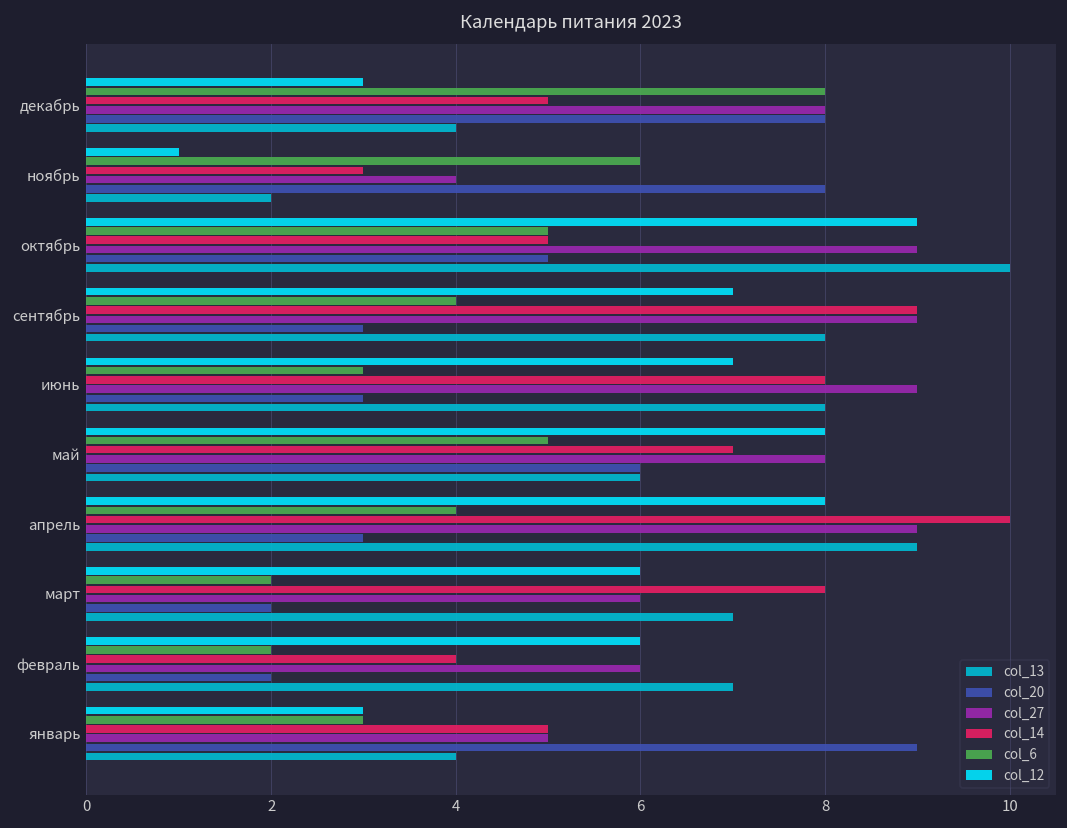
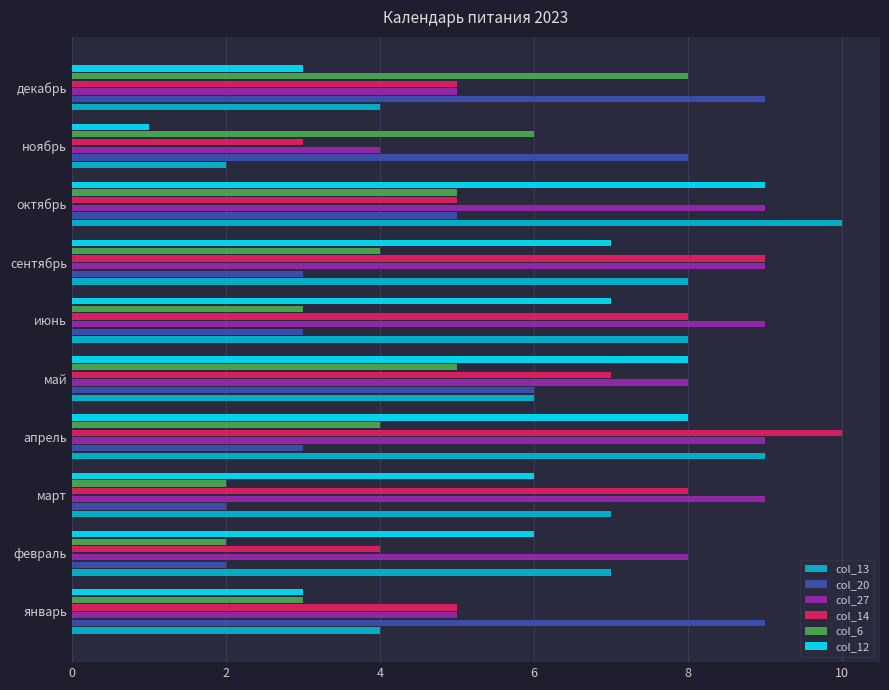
  {
    "col_20": {
-     "декабрь": 8,
+     "декабрь": 9,
      "ноябрь": 8,
      "октябрь": 5,
      "сентябрь": 3,
      "июнь": 3,
      "май": 6,
      "апрель": 3,
      "март": 2,
      "февраль": 2,
      "январь": 9
    },
    "col_27": {
-     "декабрь": 8,
+     "декабрь": 5,
      "ноябрь": 4,
      "октябрь": 9,
      "сентябрь": 9,
      "июнь": 9,
      "май": 8,
      "апрель": 9,
-     "март": 6,
-     "февраль": 6,
+     "март": 9,
+     "февраль": 8,
      "январь": 5
    },
    "col_14": {
      "декабрь": 5,
      "ноябрь": 3,
      "октябрь": 5,
      "сентябрь": 9,
      "июнь": 8,
      "май": 7,
      "апрель": 10,
      "март": 8,
      "февраль": 4,
      "январь": 5
    },
    "col_6": {
      "декабрь": 8,
      "ноябрь": 6,
      "октябрь": 5,
      "сентябрь": 4,
      "июнь": 3,
      "май": 5,
      "апрель": 4,
      "март": 2,
      "февраль": 2,
      "январь": 3
    }
  }
